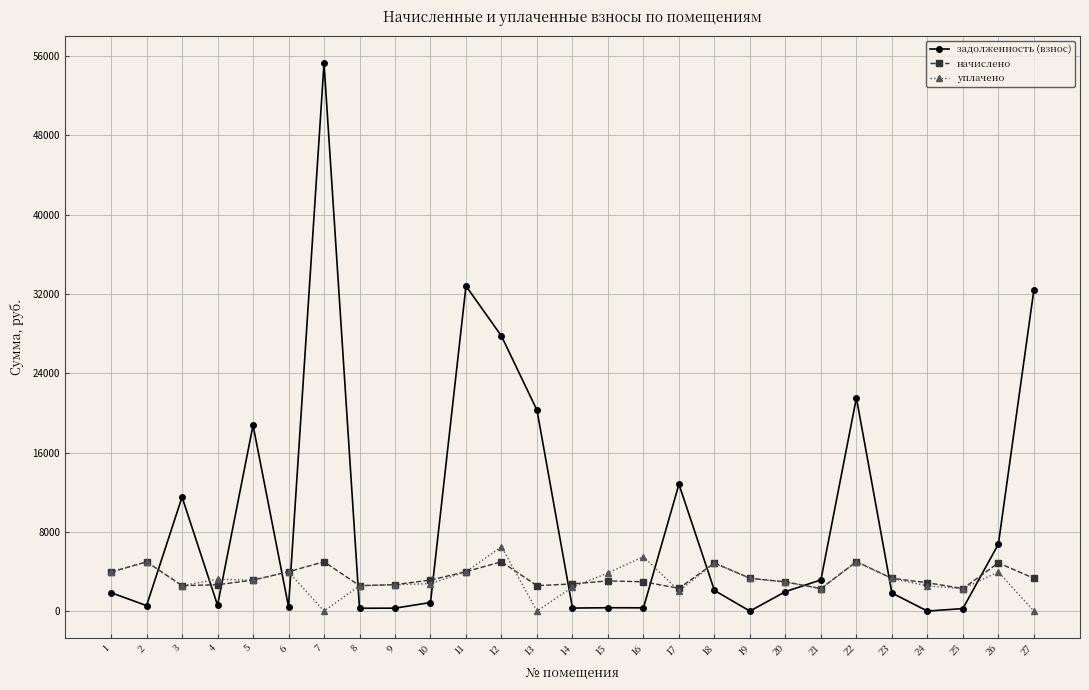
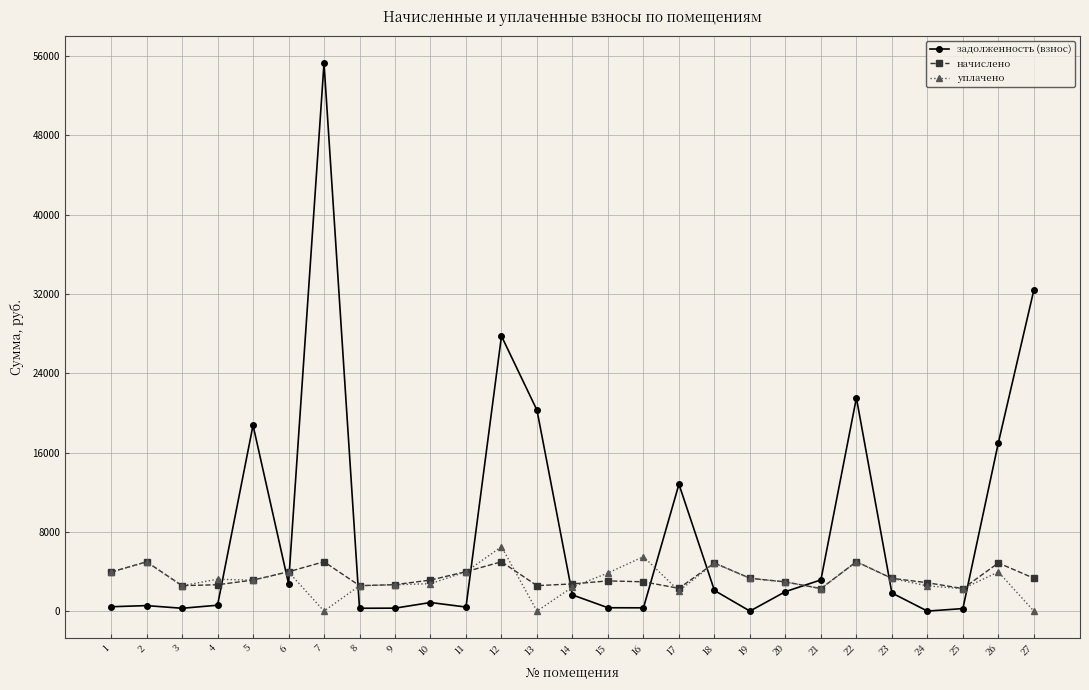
  {
    "задолженность (взнос)": {
-     "1": 2000,
+     "1": 0,
      "2": 1000,
-     "3": 12000,
+     "3": 0,
      "4": 1000,
      "5": 19000,
-     "6": 0,
+     "6": 3000,
      "7": 55000,
      "8": 0,
      "9": 0,
      "10": 1000,
-     "11": 33000,
+     "11": 0,
      "12": 28000,
      "13": 20000,
-     "14": 0,
+     "14": 2000,
      "15": 0,
      "16": 0,
      "17": 13000,
      "18": 2000,
      "19": 0,
      "20": 2000,
      "21": 3000,
      "22": 22000,
      "23": 2000,
      "24": 0,
      "25": 0,
-     "26": 7000,
+     "26": 17000,
      "27": 32000
    }
  }
